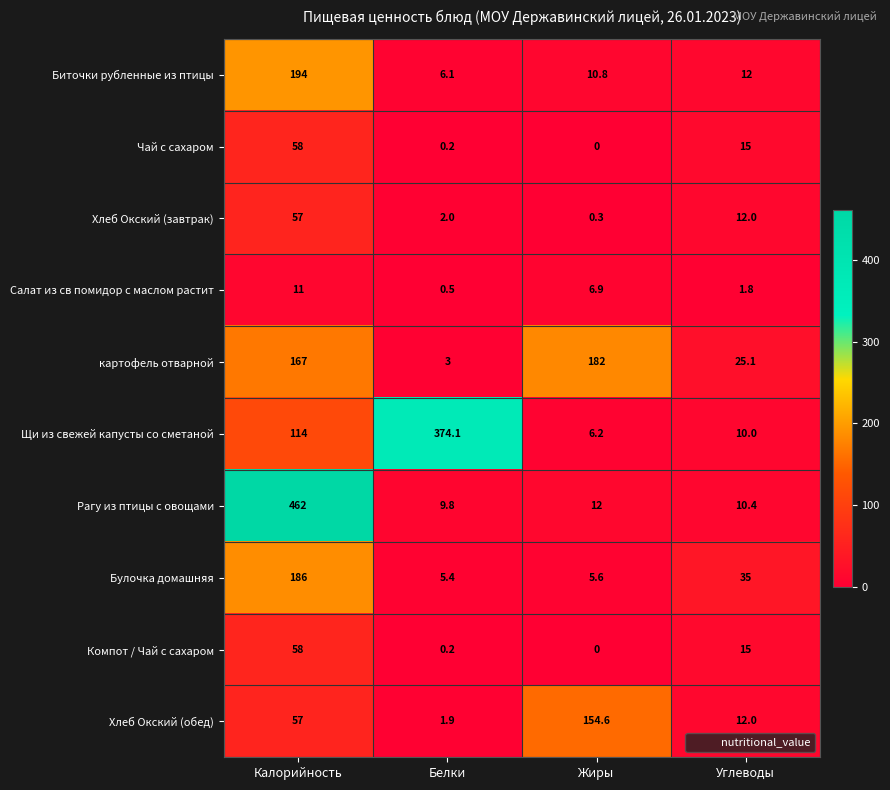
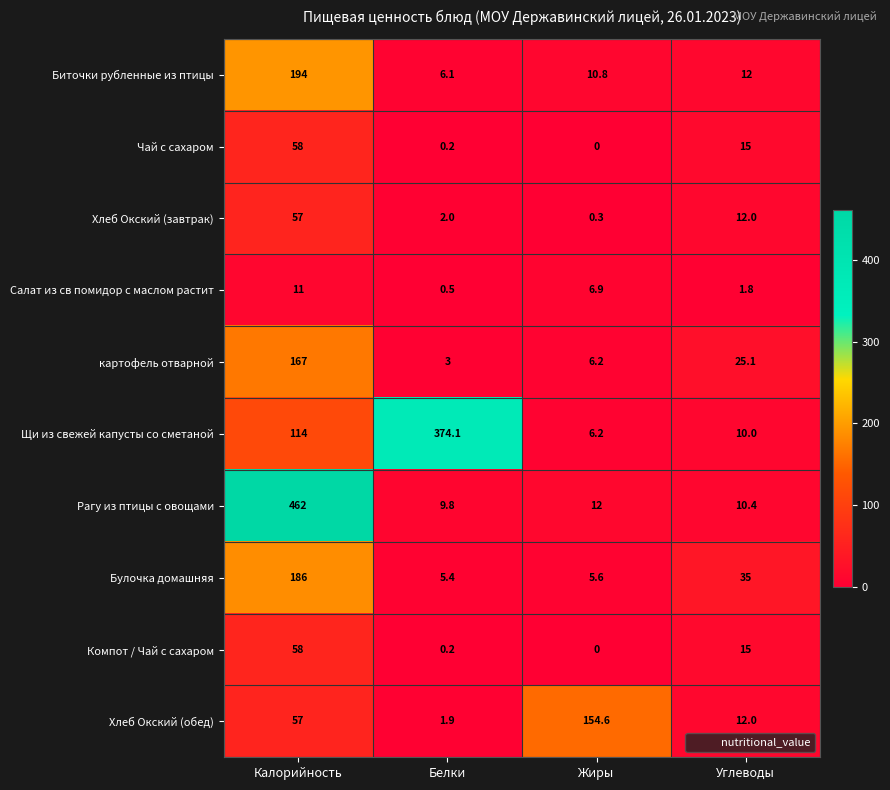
  {
    "Биточки рубленные из птицы": {
      "Калорийность": 194,
      "Белки": 6.1,
      "Жиры": 10.8,
      "Углеводы": 12
    },
    "Чай с сахаром": {
      "Калорийность": 58,
      "Белки": 0.2,
      "Жиры": 0,
      "Углеводы": 15
    },
    "Хлеб Окский (завтрак)": {
      "Калорийность": 57,
      "Белки": 2.0,
      "Жиры": 0.3,
      "Углеводы": 12.0
    },
    "Салат из св помидор с маслом растит": {
      "Калорийность": 11,
      "Белки": 0.5,
      "Жиры": 6.9,
      "Углеводы": 1.8
    },
    "картофель отварной": {
      "Калорийность": 167,
      "Белки": 3,
-     "Жиры": 182,
+     "Жиры": 6.2,
      "Углеводы": 25.1
    },
    "Щи из свежей капусты со сметаной": {
      "Калорийность": 114,
      "Белки": 374.1,
      "Жиры": 6.2,
      "Углеводы": 10.0
    },
    "Рагу из птицы с овощами": {
      "Калорийность": 462,
      "Белки": 9.8,
      "Жиры": 12,
      "Углеводы": 10.4
    },
    "Булочка домашняя": {
      "Калорийность": 186,
      "Белки": 5.4,
      "Жиры": 5.6,
      "Углеводы": 35
    },
    "Компот / Чай с сахаром": {
      "Калорийность": 58,
      "Белки": 0.2,
      "Жиры": 0,
      "Углеводы": 15
    },
    "Хлеб Окский (обед)": {
      "Калорийность": 57,
      "Белки": 1.9,
      "Жиры": 154.6,
      "Углеводы": 12.0
    }
  }
